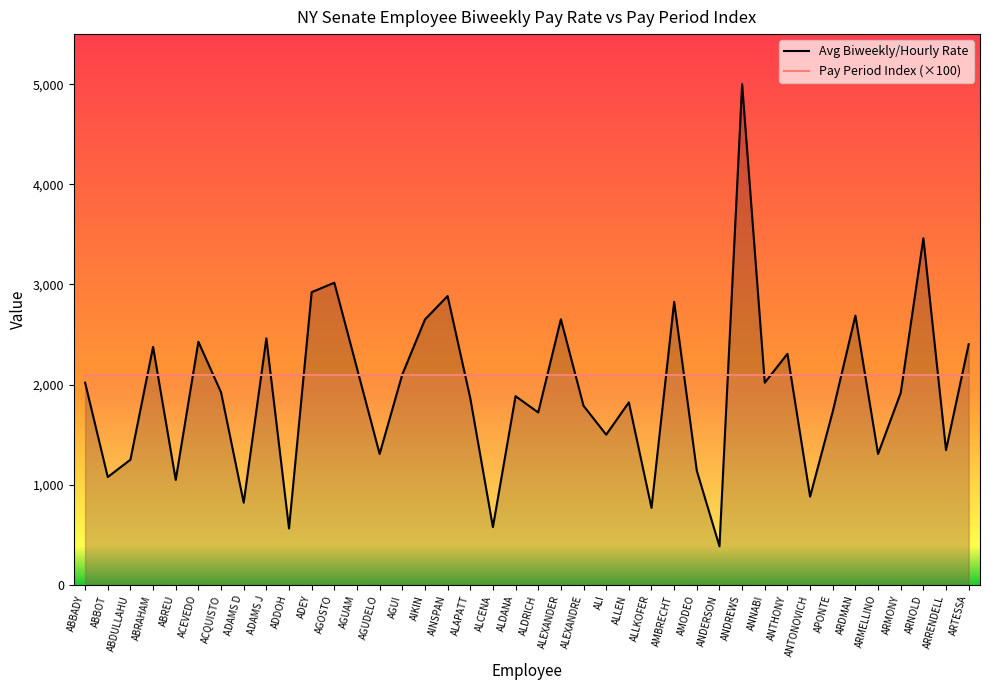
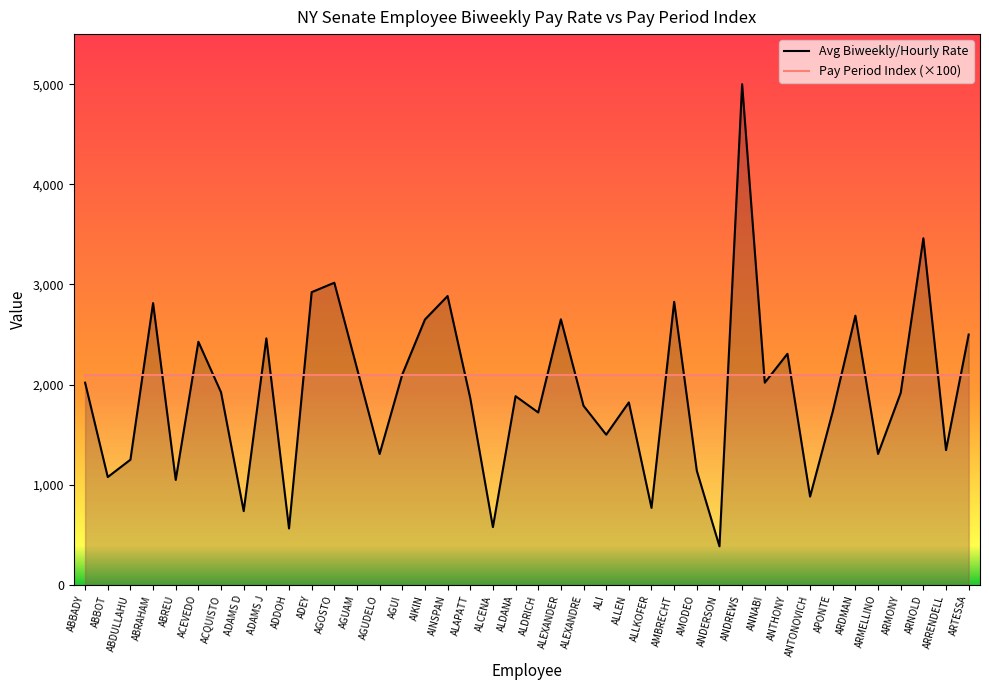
  {
    "Avg Biweekly/Hourly Rate": {
      "ABBADY": "2,020",
      "ABBOT": "1,080",
      "ABDULLAHU": "1,250",
-     "ABRAHAM": "2,380",
+     "ABRAHAM": "2,810",
      "ABREU": "1,050",
      "ACEVEDO": "2,430",
      "ACQUISTO": "1,920",
-     "ADAMS D": "820",
+     "ADAMS D": "740",
      "ADAMS J": "2,460",
      "ADDOH": "560",
      "ADEY": "2,920",
      "AGOSTO": "3,020",
      "AGUAM": "2,160",
      "AGUDELO": "1,310",
      "AIKIN": "2,650",
      "AINSPAN": "2,880",
      "ALAPATT": "1,870",
      "ALCENA": "580",
      "ALDANA": "1,880",
      "ALDRICH": "1,720",
      "ALEXANDER": "2,650",
      "ALEXANDRE": "1,790",
      "ALI": "1,500",
      "ALLEN": "1,820",
      "ALLKOFER": "770",
      "AMBRECHT": "2,830",
      "AMODEO": "1,140",
      "ANDERSON": "390",
      "ANDREWS": "5,000",
      "ANNABI": "2,020",
      "ANTHONY": "2,310",
      "ANTONOVICH": "880",
      "APONTE": "1,730",
      "ARDMAN": "2,690",
      "ARMELLINO": "1,310",
      "ARMONY": "1,920",
      "ARNOLD": "3,460",
      "ARRENDELL": "1,350",
-     "ARTESSA": "2,400"
+     "ARTESSA": "2,500"
    },
    "Pay Period Index (×100)": {
      "ABBADY": "2,100",
      "ABBOT": "2,100",
      "ABDULLAHU": "2,100",
      "ABRAHAM": "2,100",
      "ABREU": "2,100",
      "ACEVEDO": "2,100",
      "ACQUISTO": "2,100",
      "ADAMS D": "2,100",
      "ADAMS J": "2,100",
      "ADDOH": "2,100",
      "ADEY": "2,100",
      "AGOSTO": "2,100",
      "AGUAM": "2,100",
      "AGUDELO": "2,100",
      "AIKIN": "2,100",
      "AINSPAN": "2,100",
      "ALAPATT": "2,100",
      "ALCENA": "2,100",
      "ALDANA": "2,100",
      "ALDRICH": "2,100",
      "ALEXANDER": "2,100",
      "ALEXANDRE": "2,100",
      "ALI": "2,100",
      "ALLEN": "2,100",
      "ALLKOFER": "2,100",
      "AMBRECHT": "2,100",
      "AMODEO": "2,100",
      "ANDERSON": "2,100",
      "ANDREWS": "2,100",
      "ANNABI": "2,100",
      "ANTHONY": "2,100",
      "ANTONOVICH": "2,100",
      "APONTE": "2,100",
      "ARDMAN": "2,100",
      "ARMELLINO": "2,100",
      "ARMONY": "2,100",
      "ARNOLD": "2,100",
      "ARRENDELL": "2,100",
      "ARTESSA": "2,100"
    }
  }
